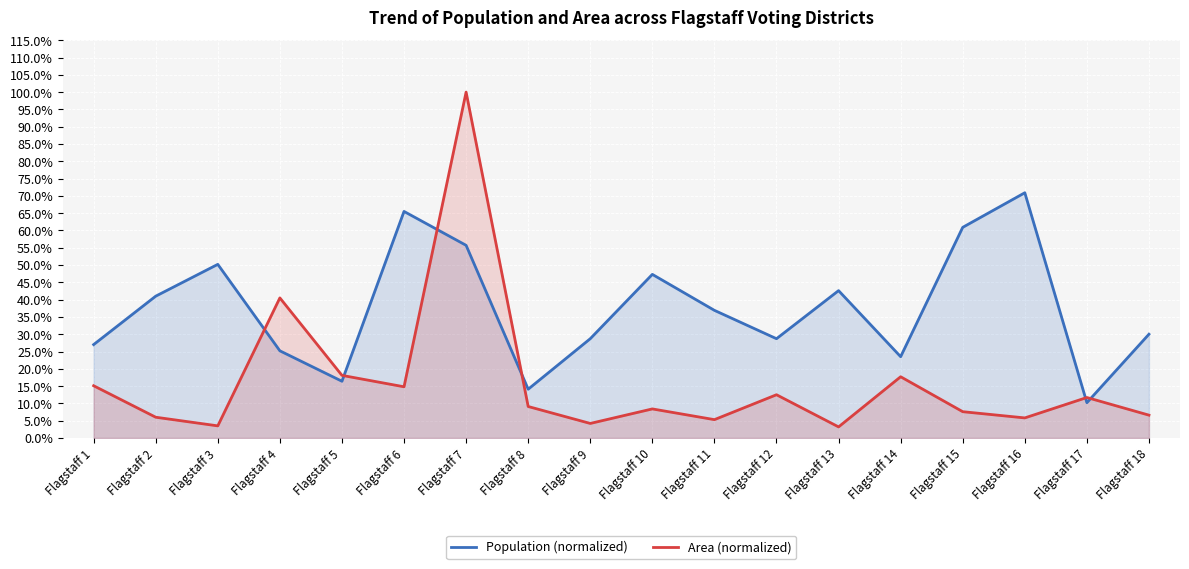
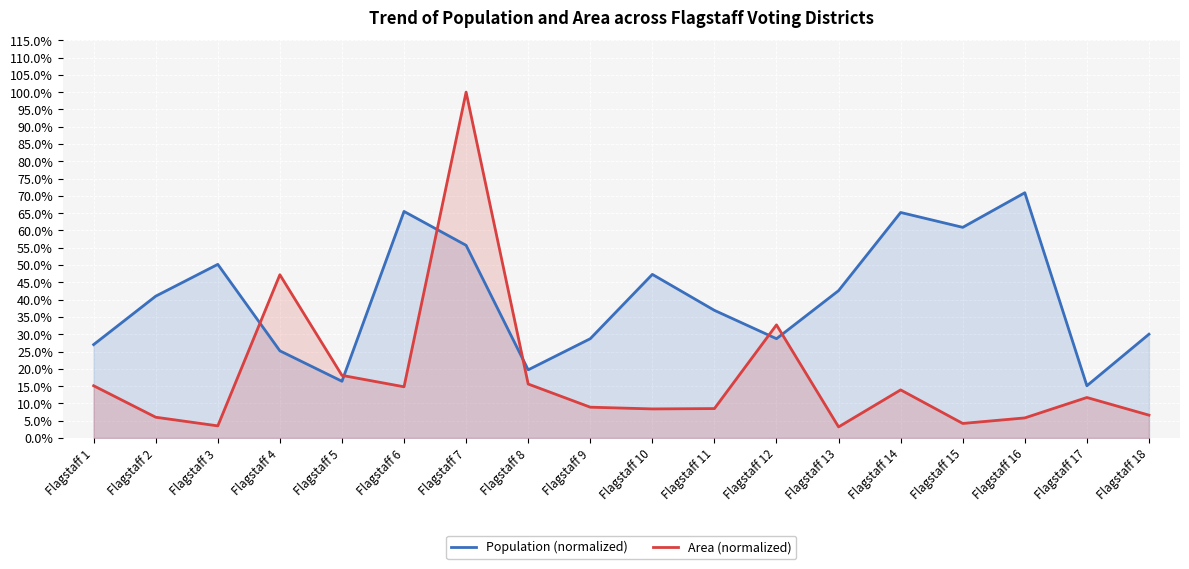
  {
    "Population (normalized)": {
      "Flagstaff 1": "27%",
      "Flagstaff 2": "41%",
      "Flagstaff 3": "50%",
      "Flagstaff 4": "25%",
      "Flagstaff 5": "16%",
      "Flagstaff 6": "66%",
      "Flagstaff 7": "56%",
-     "Flagstaff 8": "14%",
+     "Flagstaff 8": "20%",
      "Flagstaff 9": "29%",
      "Flagstaff 10": "47%",
      "Flagstaff 11": "37%",
      "Flagstaff 12": "29%",
      "Flagstaff 13": "43%",
-     "Flagstaff 14": "24%",
+     "Flagstaff 14": "65%",
      "Flagstaff 15": "61%",
      "Flagstaff 16": "71%",
-     "Flagstaff 17": "10%",
+     "Flagstaff 17": "15%",
      "Flagstaff 18": "30%"
    },
    "Area (normalized)": {
      "Flagstaff 1": "15%",
      "Flagstaff 2": "6%",
      "Flagstaff 3": "4%",
-     "Flagstaff 4": "41%",
+     "Flagstaff 4": "47%",
      "Flagstaff 5": "18%",
      "Flagstaff 6": "15%",
      "Flagstaff 7": "100%",
-     "Flagstaff 8": "9%",
-     "Flagstaff 9": "4%",
+     "Flagstaff 8": "16%",
+     "Flagstaff 9": "9%",
      "Flagstaff 10": "8%",
-     "Flagstaff 11": "5%",
-     "Flagstaff 12": "13%",
+     "Flagstaff 11": "9%",
+     "Flagstaff 12": "33%",
      "Flagstaff 13": "3%",
-     "Flagstaff 14": "18%",
-     "Flagstaff 15": "8%",
+     "Flagstaff 14": "14%",
+     "Flagstaff 15": "4%",
      "Flagstaff 16": "6%",
      "Flagstaff 17": "12%",
      "Flagstaff 18": "7%"
    }
  }
